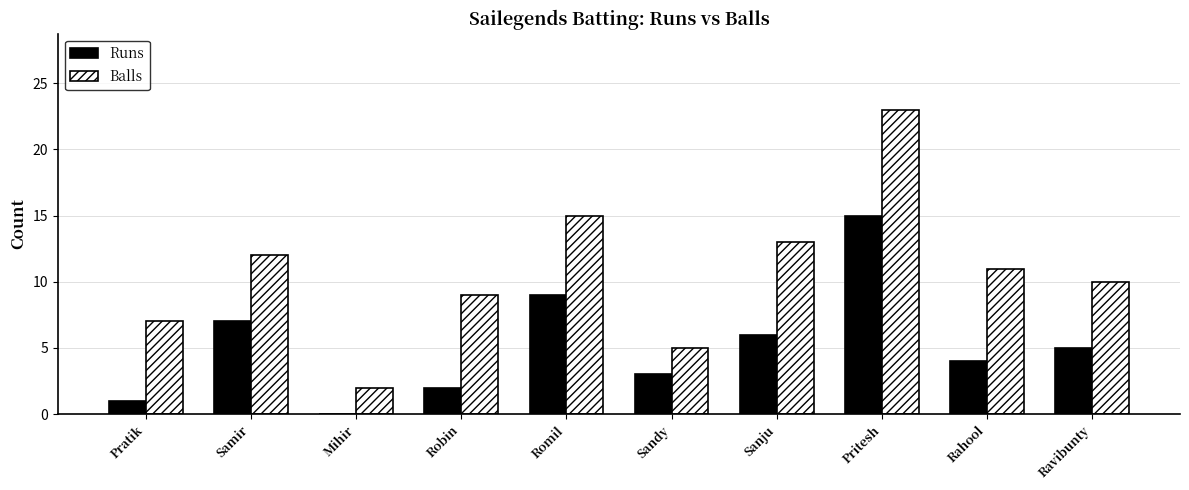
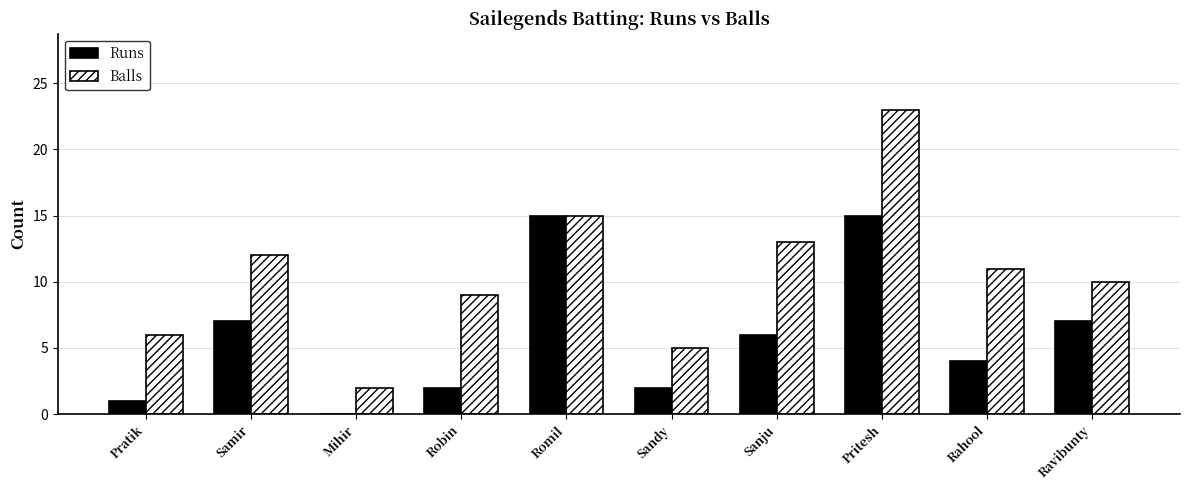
  {
    "Runs": {
      "Pratik": 1,
      "Samir": 7,
      "Mihir": 0,
      "Robin": 2,
-     "Romil": 9,
-     "Sandy": 3,
+     "Romil": 15,
+     "Sandy": 2,
      "Sanju": 6,
      "Pritesh": 15,
      "Rahool": 4,
-     "Ravibunty": 5
+     "Ravibunty": 7
    },
    "Balls": {
-     "Pratik": 7,
+     "Pratik": 6,
      "Samir": 12,
      "Mihir": 2,
      "Robin": 9,
      "Romil": 15,
      "Sandy": 5,
      "Sanju": 13,
      "Pritesh": 23,
      "Rahool": 11,
      "Ravibunty": 10
    }
  }
